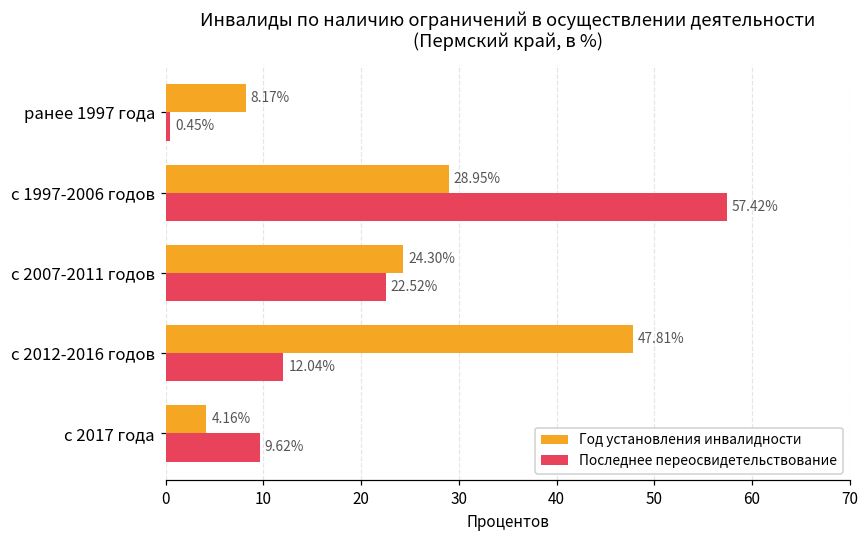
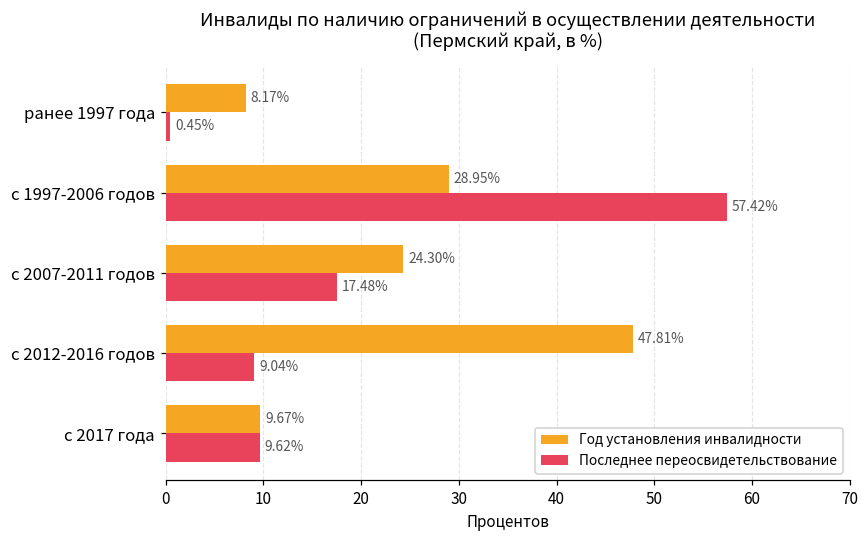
  {
    "Год установления инвалидности": {
      "ранее 1997 года": "8.17%",
      "с 1997-2006 годов": "28.95%",
      "с 2007-2011 годов": "24.30%",
      "с 2012-2016 годов": "47.81%",
-     "с 2017 года": "4.16%"
+     "с 2017 года": "9.67%"
    },
    "Последнее переосвидетельствование": {
      "ранее 1997 года": "0.45%",
      "с 1997-2006 годов": "57.42%",
-     "с 2007-2011 годов": "22.52%",
-     "с 2012-2016 годов": "12.04%",
+     "с 2007-2011 годов": "17.48%",
+     "с 2012-2016 годов": "9.04%",
      "с 2017 года": "9.62%"
    }
  }
